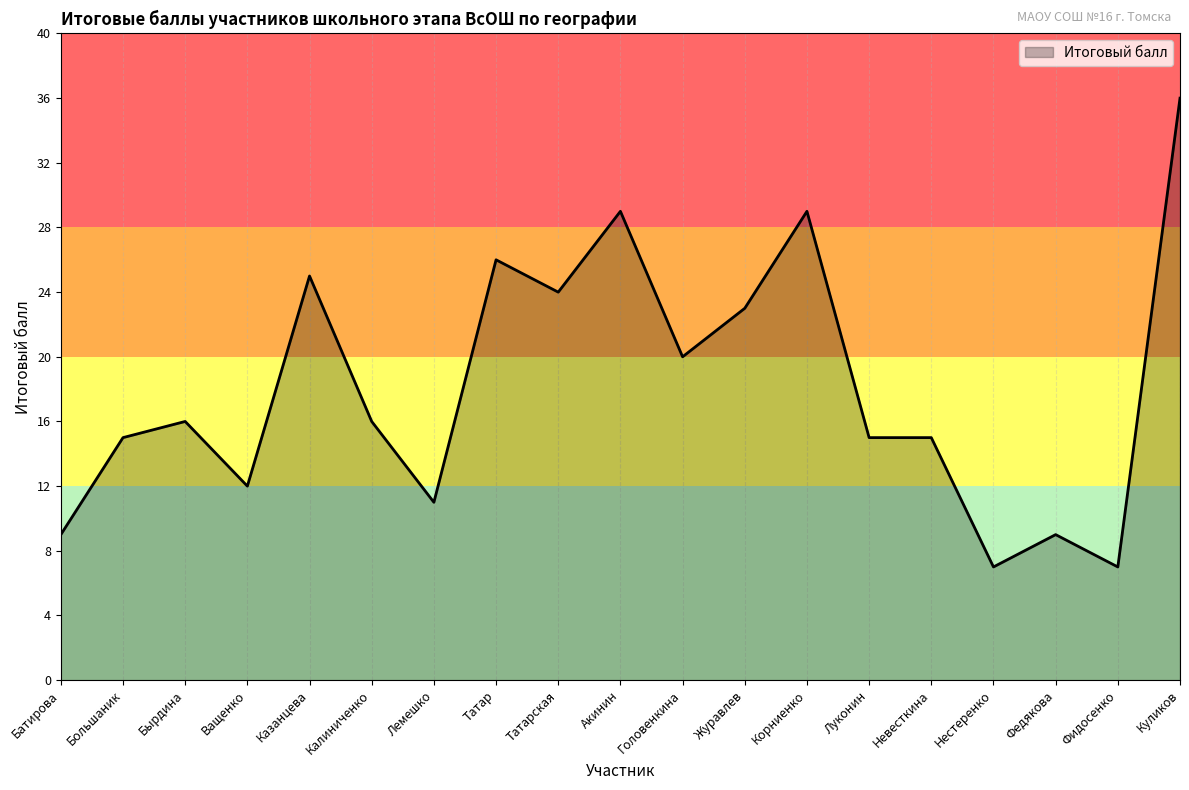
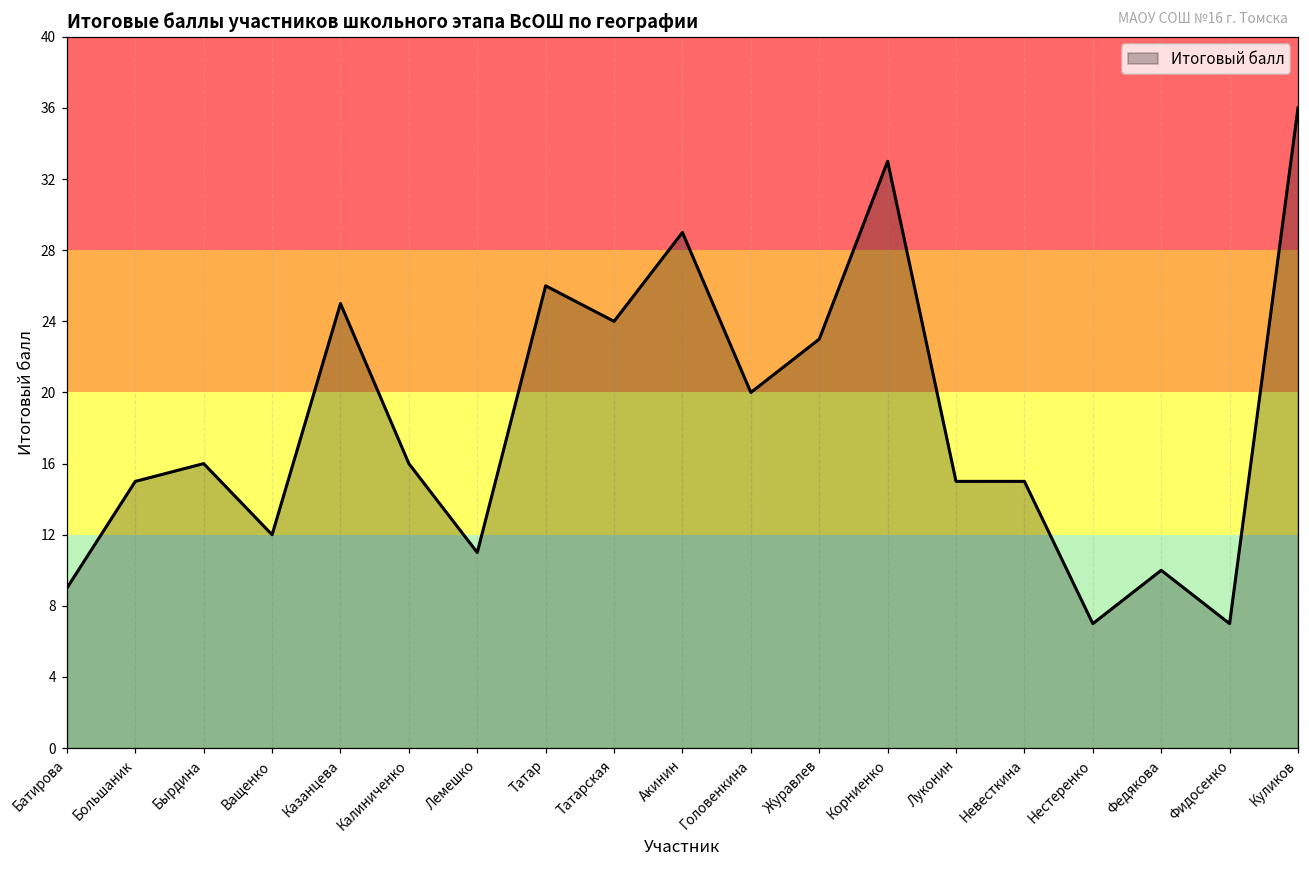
  {
    "Батирова": 9,
    "Большаник": 15,
    "Бырдина": 16,
    "Ващенко": 12,
    "Казанцева": 25,
    "Калиниченко": 16,
    "Лемешко": 11,
    "Татар": 26,
    "Татарская": 24,
    "Акинин": 29,
    "Головенкина": 20,
    "Журавлев": 23,
-   "Корниенко": 29,
+   "Корниенко": 33,
    "Луконин": 15,
    "Невесткина": 15,
    "Нестеренко": 7,
-   "Федякова": 9,
+   "Федякова": 10,
    "Фидосенко": 7,
    "Куликов": 36
  }
